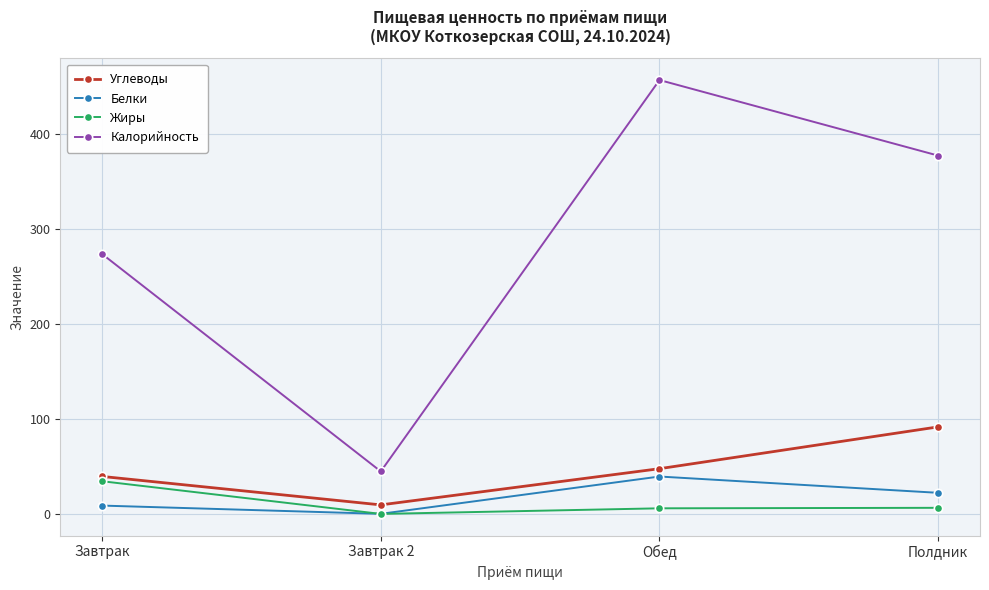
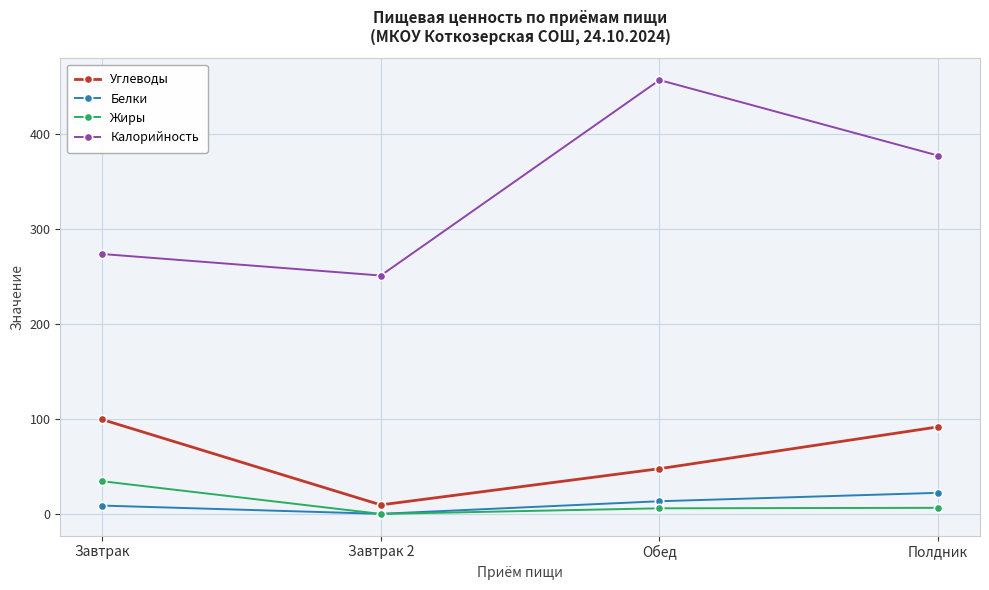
  {
    "Углеводы": {
-     "Завтрак": 40,
+     "Завтрак": 100,
      "Завтрак 2": 10,
      "Обед": 50,
      "Полдник": 90
    },
    "Белки": {
      "Завтрак": 10,
-     "Обед": 40,
+     "Обед": 10,
      "Полдник": 20
    },
    "Жиры": {
      "Завтрак": 30,
      "Обед": 10,
      "Полдник": 10
    },
    "Калорийность": {
      "Завтрак": 270,
-     "Завтрак 2": 50,
+     "Завтрак 2": 250,
      "Обед": 460,
      "Полдник": 380
    }
  }
